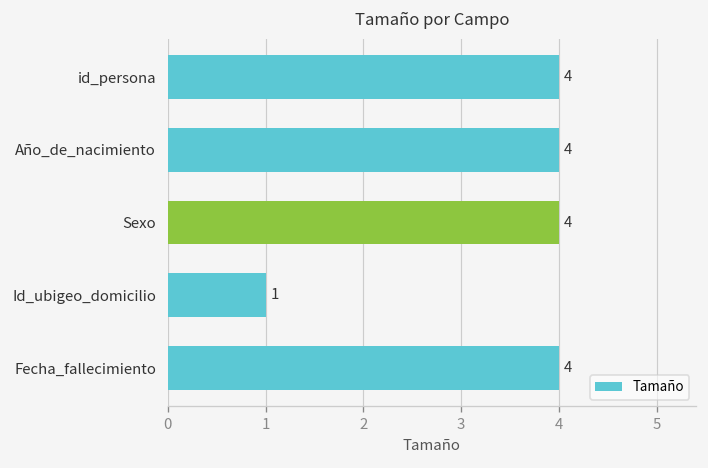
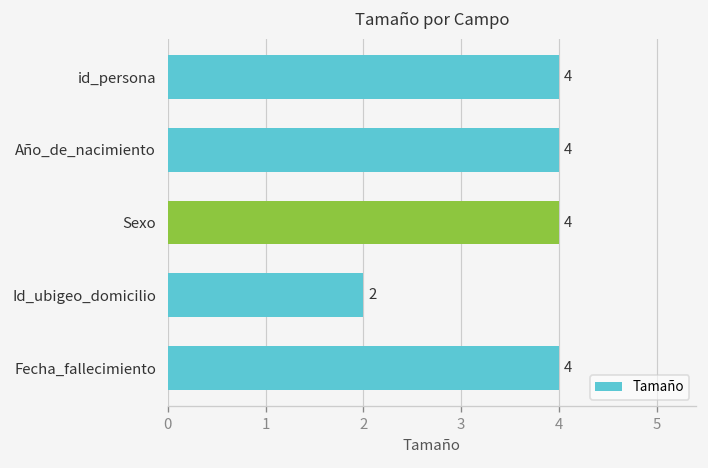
  {
    "id_persona": 4,
    "Año_de_nacimiento": 4,
    "Sexo": 4,
-   "Id_ubigeo_domicilio": 1,
+   "Id_ubigeo_domicilio": 2,
    "Fecha_fallecimiento": 4
  }
